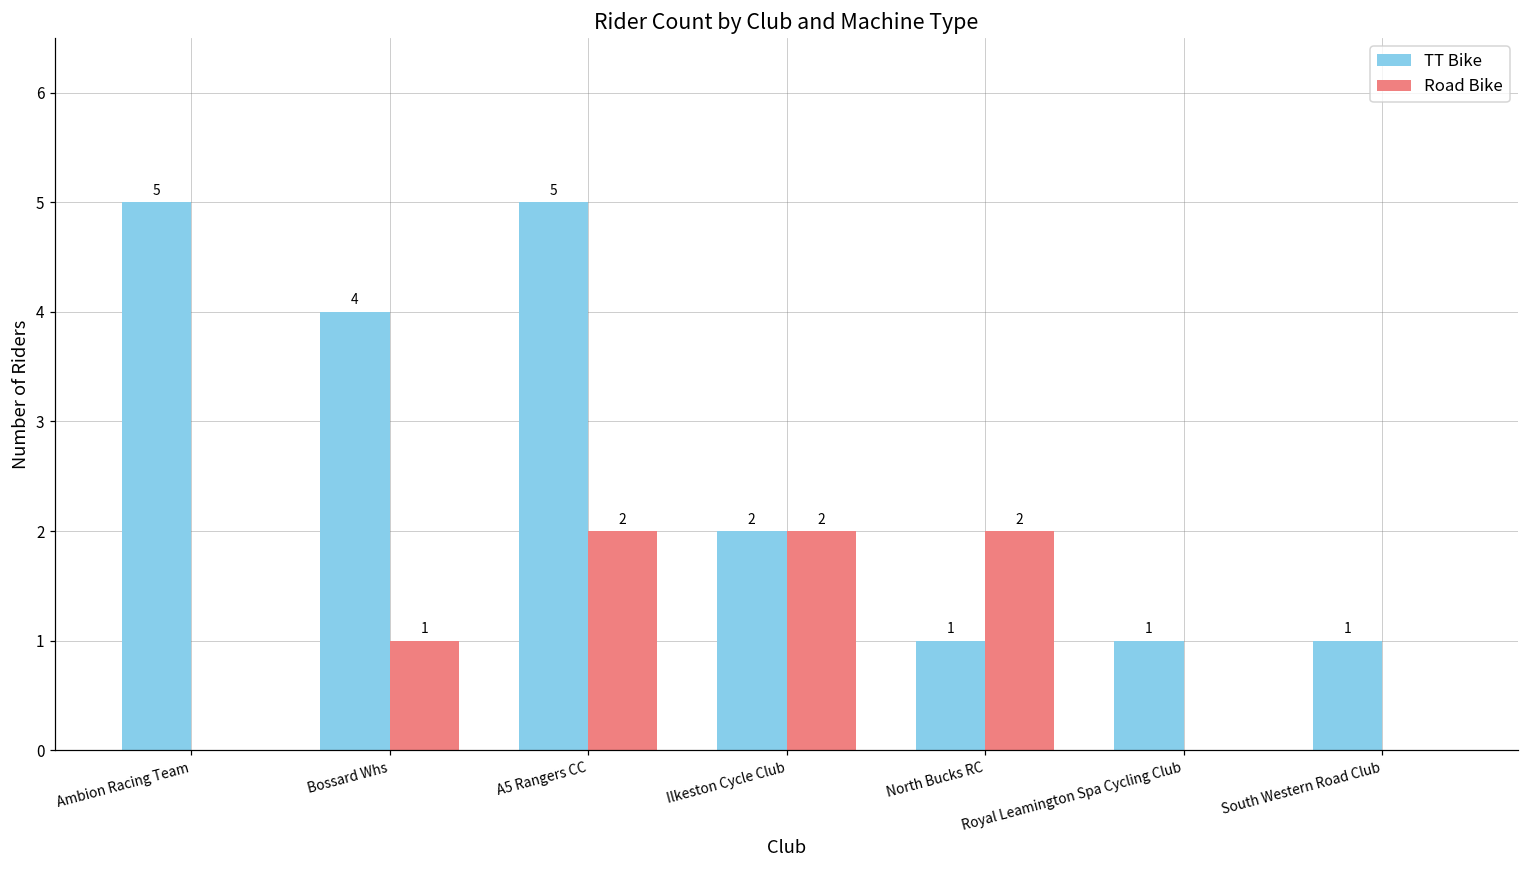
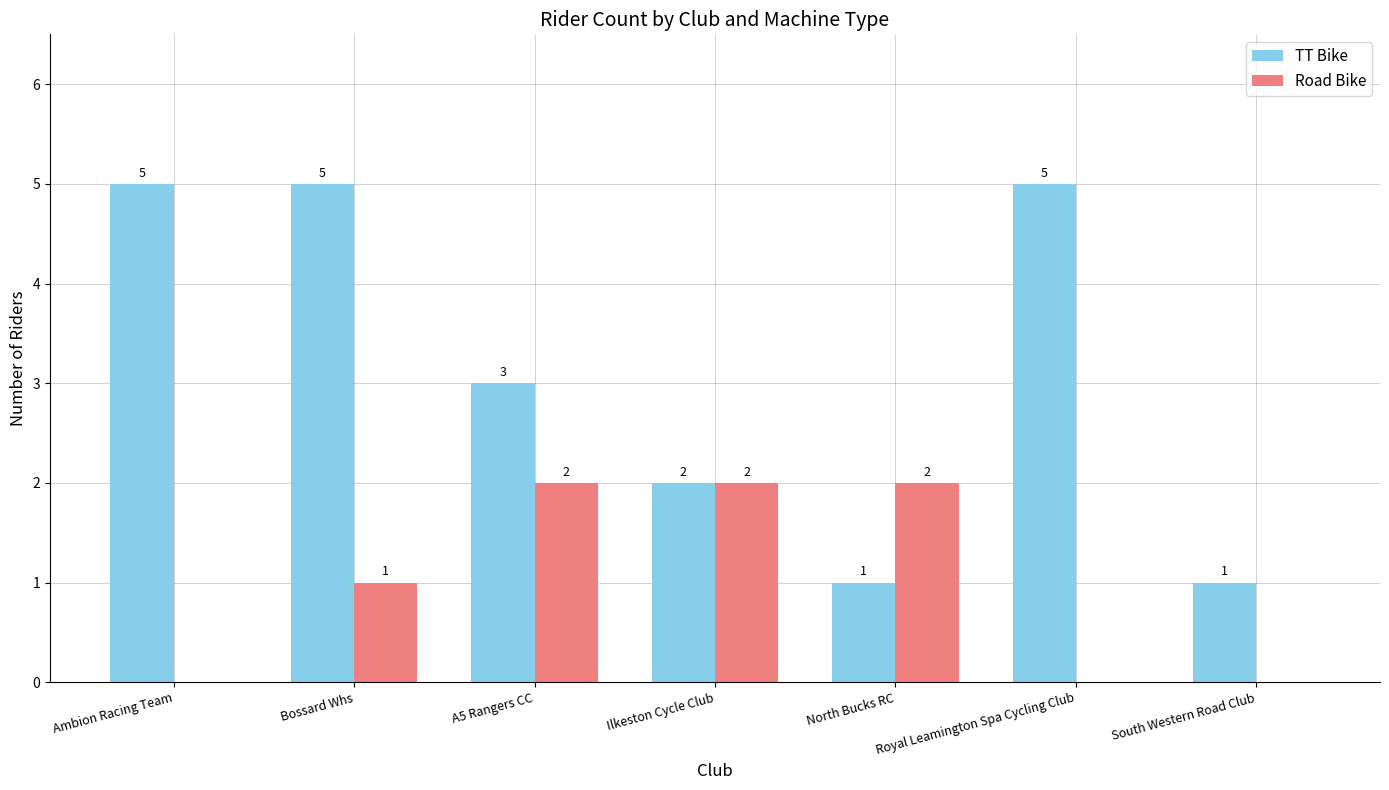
  {
    "TT Bike": {
      "Ambion Racing Team": 5,
-     "Bossard Whs": 4,
-     "A5 Rangers CC": 5,
+     "Bossard Whs": 5,
+     "A5 Rangers CC": 3,
      "Ilkeston Cycle Club": 2,
      "North Bucks RC": 1,
-     "Royal Leamington Spa Cycling Club": 1,
+     "Royal Leamington Spa Cycling Club": 5,
      "South Western Road Club": 1
    },
    "Road Bike": {
      "Bossard Whs": 1,
      "A5 Rangers CC": 2,
      "Ilkeston Cycle Club": 2,
      "North Bucks RC": 2
    }
  }
